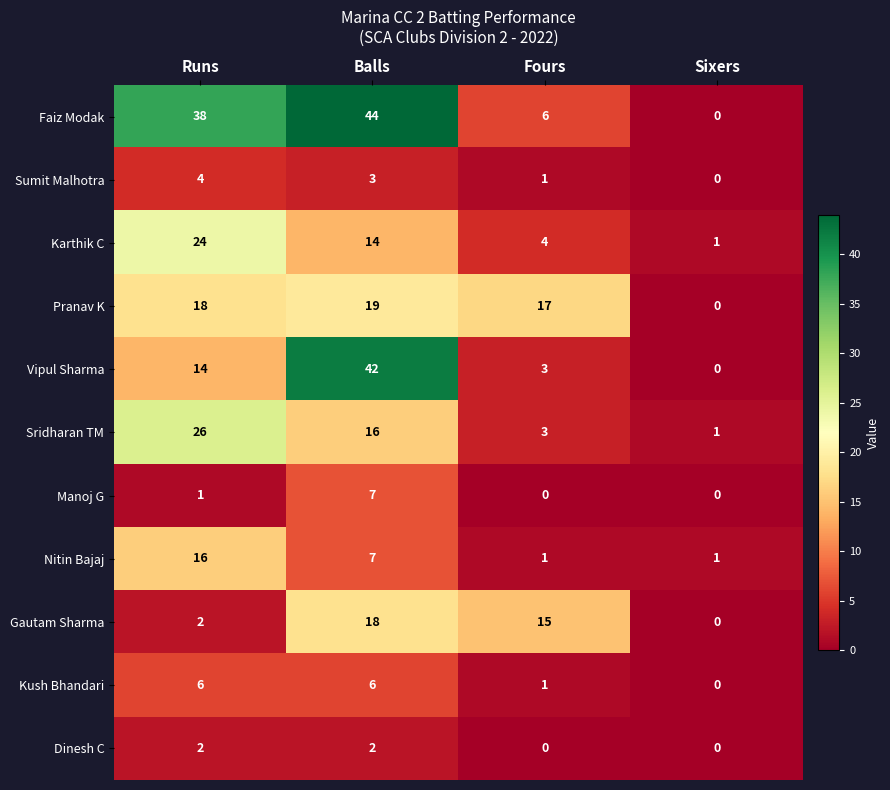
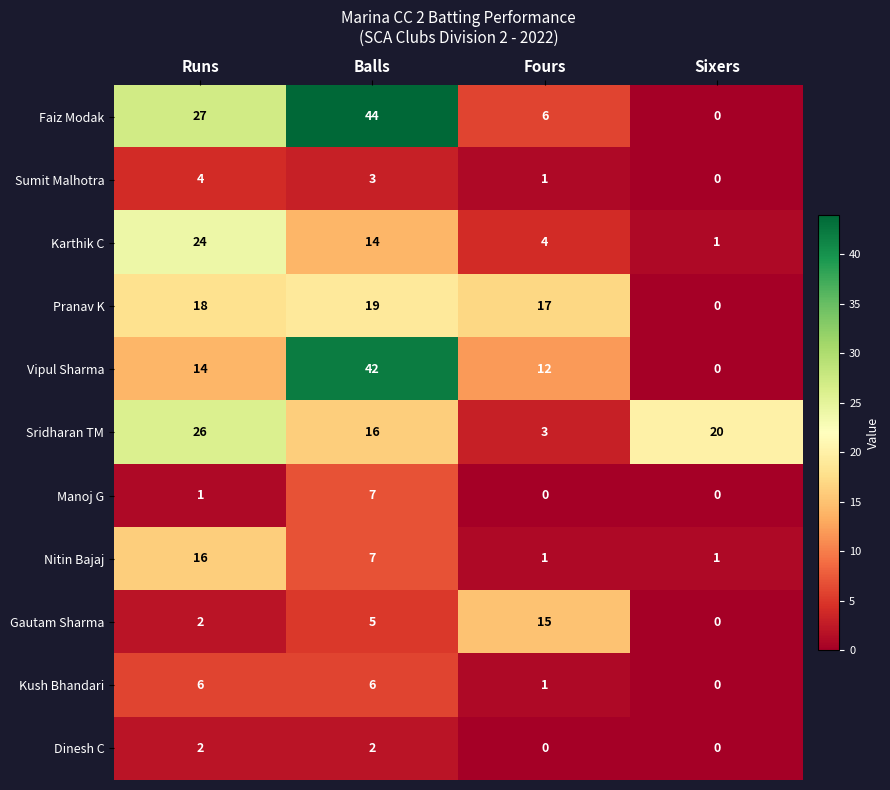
  {
    "Faiz Modak": {
-     "Runs": 38,
+     "Runs": 27,
      "Balls": 44,
      "Fours": 6,
      "Sixers": 0
    },
    "Sumit Malhotra": {
      "Runs": 4,
      "Balls": 3,
      "Fours": 1,
      "Sixers": 0
    },
    "Karthik C": {
      "Runs": 24,
      "Balls": 14,
      "Fours": 4,
      "Sixers": 1
    },
    "Pranav K": {
      "Runs": 18,
      "Balls": 19,
      "Fours": 17,
      "Sixers": 0
    },
    "Vipul Sharma": {
      "Runs": 14,
      "Balls": 42,
-     "Fours": 3,
+     "Fours": 12,
      "Sixers": 0
    },
    "Sridharan TM": {
      "Runs": 26,
      "Balls": 16,
      "Fours": 3,
-     "Sixers": 1
+     "Sixers": 20
    },
    "Manoj G": {
      "Runs": 1,
      "Balls": 7,
      "Fours": 0,
      "Sixers": 0
    },
    "Nitin Bajaj": {
      "Runs": 16,
      "Balls": 7,
      "Fours": 1,
      "Sixers": 1
    },
    "Gautam Sharma": {
      "Runs": 2,
-     "Balls": 18,
+     "Balls": 5,
      "Fours": 15,
      "Sixers": 0
    },
    "Kush Bhandari": {
      "Runs": 6,
      "Balls": 6,
      "Fours": 1,
      "Sixers": 0
    },
    "Dinesh C": {
      "Runs": 2,
      "Balls": 2,
      "Fours": 0,
      "Sixers": 0
    }
  }
